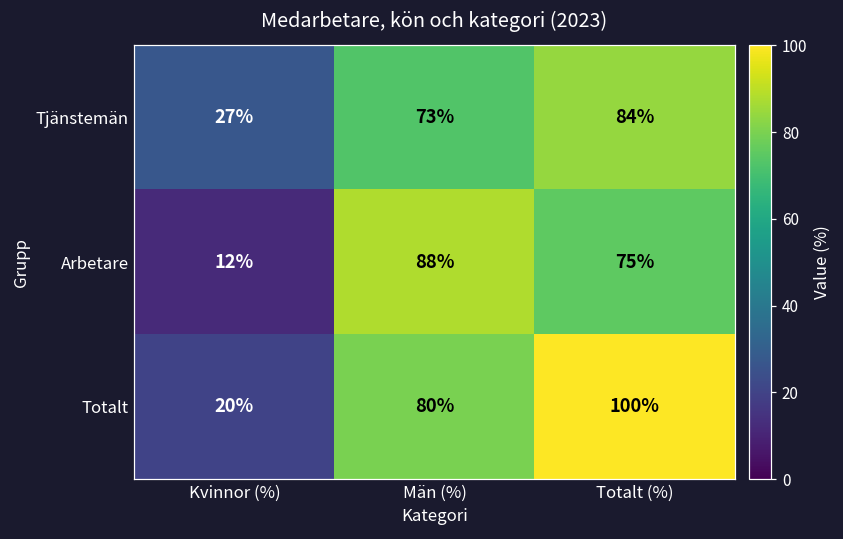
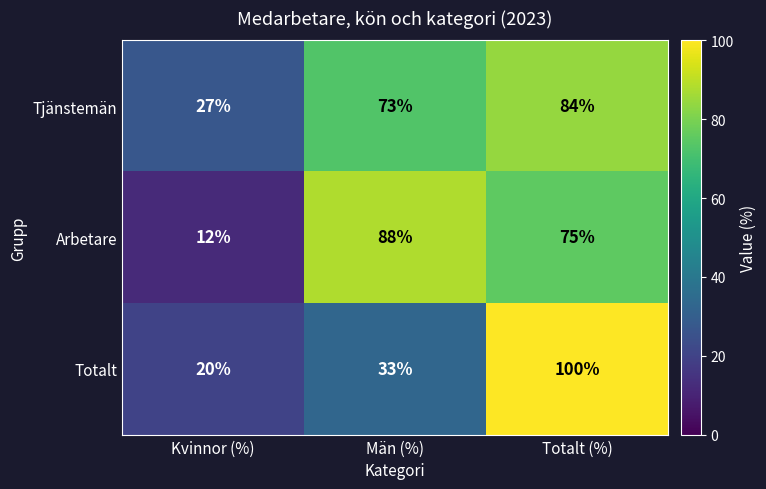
  {
    "Tjänstemän": {
      "Kvinnor (%)": "27%",
      "Män (%)": "73%",
      "Totalt (%)": "84%"
    },
    "Arbetare": {
      "Kvinnor (%)": "12%",
      "Män (%)": "88%",
      "Totalt (%)": "75%"
    },
    "Totalt": {
      "Kvinnor (%)": "20%",
-     "Män (%)": "80%",
+     "Män (%)": "33%",
      "Totalt (%)": "100%"
    }
  }
